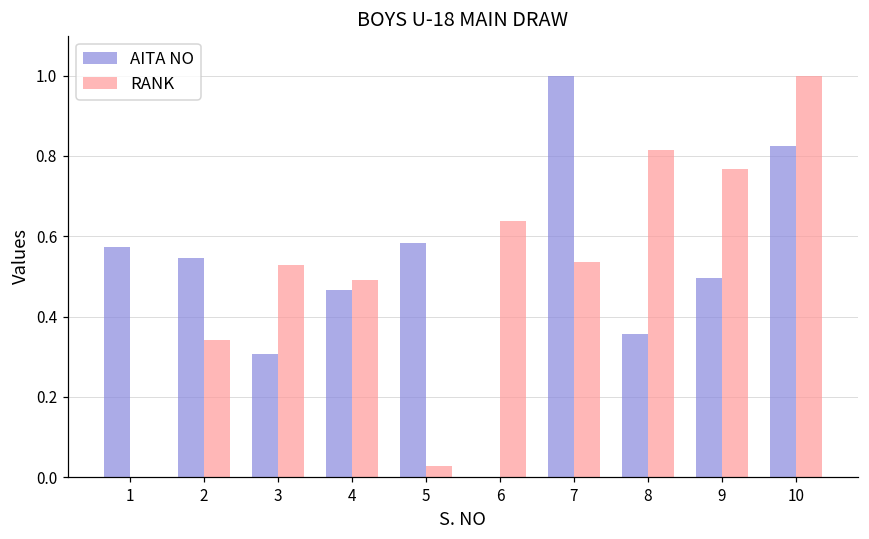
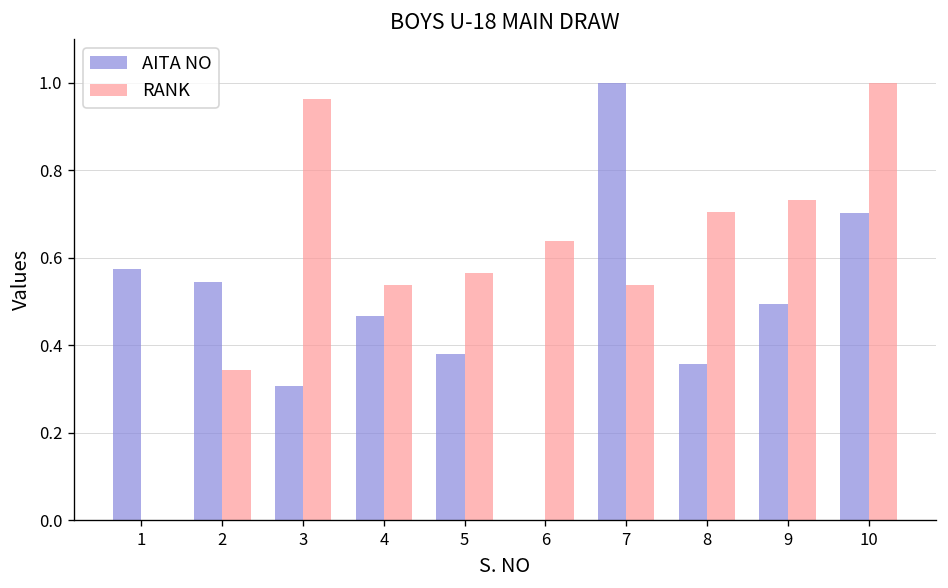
  {
    "AITA NO": {
      "1": 0.57,
      "2": 0.54,
      "3": 0.31,
      "4": 0.47,
-     "5": 0.58,
+     "5": 0.38,
      "6": 0.00,
      "7": 1.00,
      "8": 0.36,
      "9": 0.49,
-     "10": 0.82
+     "10": 0.70
    },
    "RANK": {
      "1": 0.00,
      "2": 0.34,
-     "3": 0.53,
-     "4": 0.49,
-     "5": 0.03,
+     "3": 0.96,
+     "4": 0.54,
+     "5": 0.56,
      "6": 0.64,
      "7": 0.54,
-     "8": 0.81,
-     "9": 0.77,
+     "8": 0.70,
+     "9": 0.73,
      "10": 1.00
    }
  }
